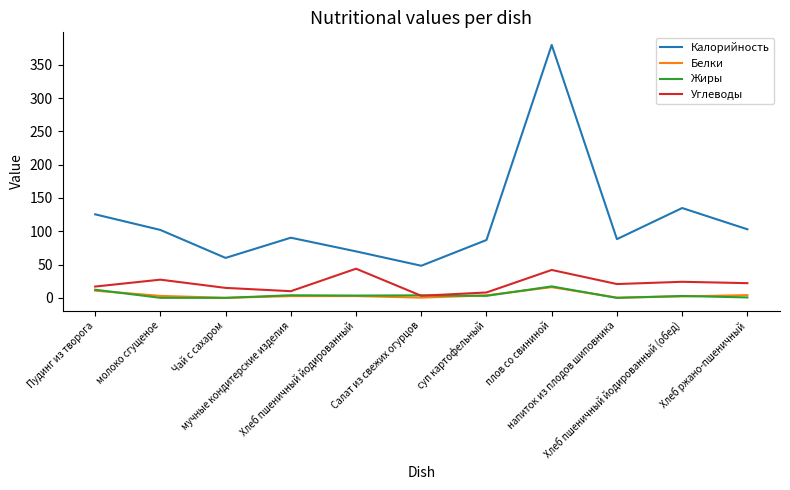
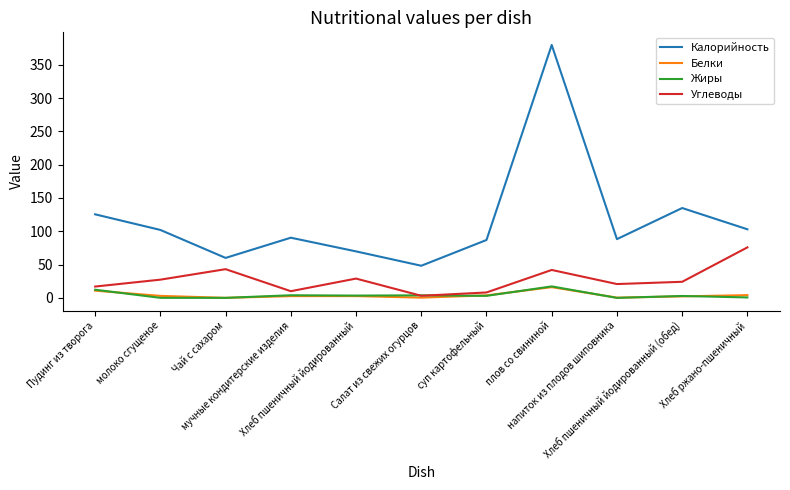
  {
    "Калорийность": {
      "Пудинг из творога": 130,
      "молоко сгущеное": 100,
      "Чай с сахаром": 60,
      "мучные кондитерские изделия": 90,
      "Хлеб пшеничный йодированный": 70,
      "Салат из свежих огурцов": 50,
      "суп картофельный": 90,
      "плов со свининой": 380,
      "напиток из плодов шиповника": 90,
      "Хлеб пшеничный йодированный (обед)": 130,
      "Хлеб ржано-пшеничный": 100
    },
    "Углеводы": {
      "Пудинг из творога": 20,
      "молоко сгущеное": 30,
-     "Чай с сахаром": 20,
+     "Чай с сахаром": 40,
      "мучные кондитерские изделия": 10,
-     "Хлеб пшеничный йодированный": 40,
+     "Хлеб пшеничный йодированный": 30,
      "суп картофельный": 10,
      "плов со свининой": 40,
      "напиток из плодов шиповника": 20,
      "Хлеб пшеничный йодированный (обед)": 20,
-     "Хлеб ржано-пшеничный": 20
+     "Хлеб ржано-пшеничный": 80
    }
  }
